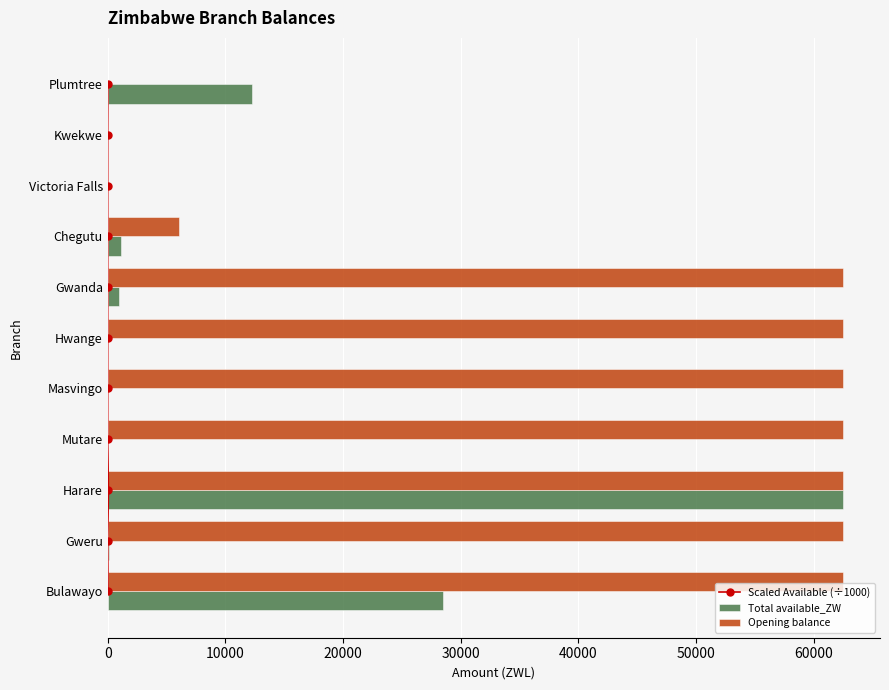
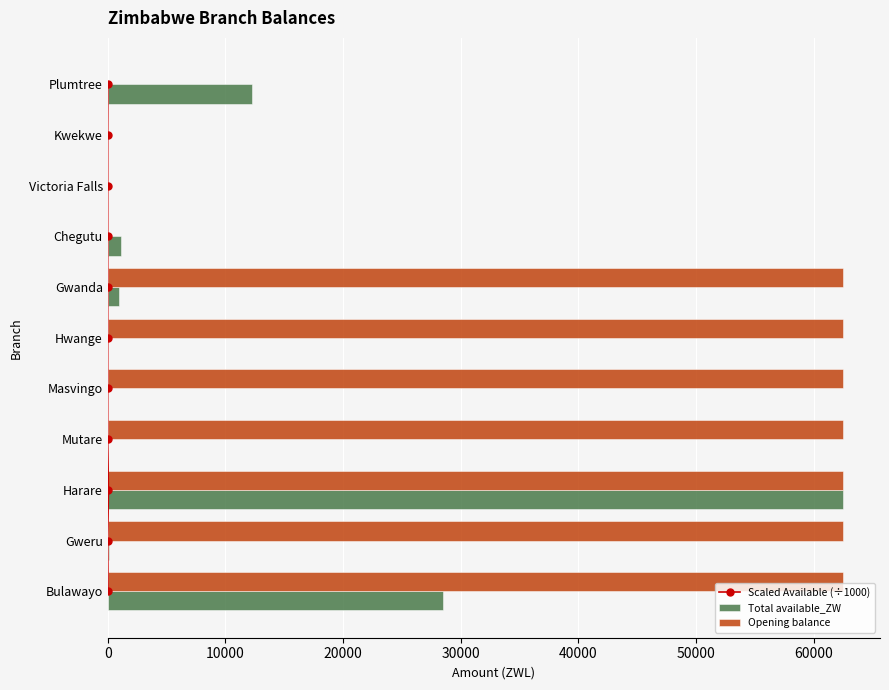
  {
    "Total available_ZW": {
      "Plumtree": 12300,
      "Kwekwe": 0,
      "Victoria Falls": 0,
      "Chegutu": 1100,
      "Gwanda": 900,
      "Hwange": 0,
      "Mutare": 0,
      "Harare": 62500,
      "Bulawayo": 28500
    },
    "Opening balance": {
      "Plumtree": 0,
      "Kwekwe": 0,
      "Victoria Falls": 0,
-     "Chegutu": 6100,
+     "Chegutu": 0,
      "Gwanda": 62500,
      "Hwange": 62500,
      "Masvingo": 62500,
      "Mutare": 62500,
      "Harare": 62500,
      "Gweru": 62500,
      "Bulawayo": 62500
    }
  }
